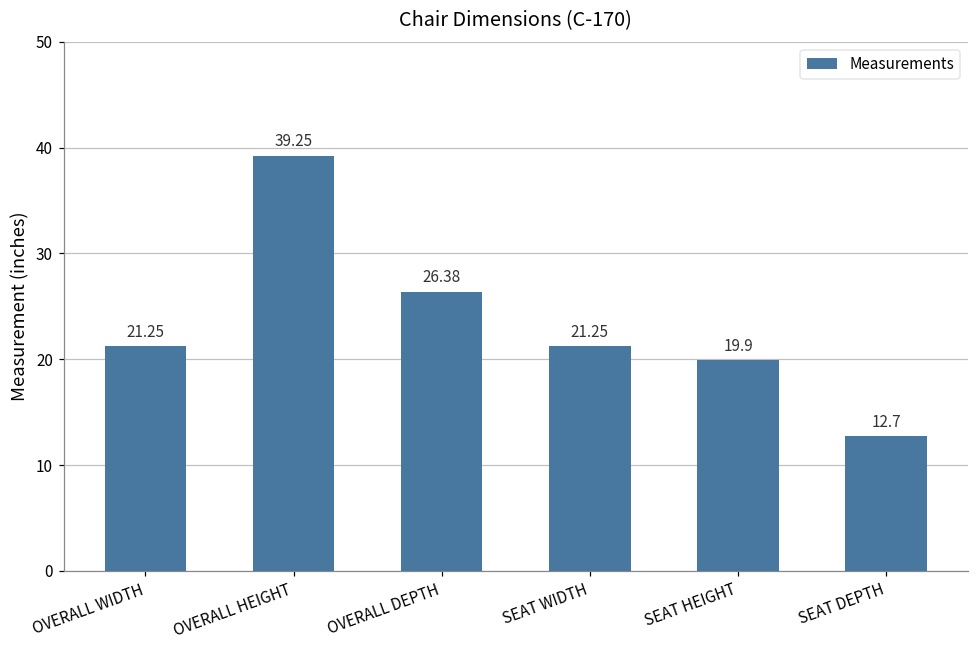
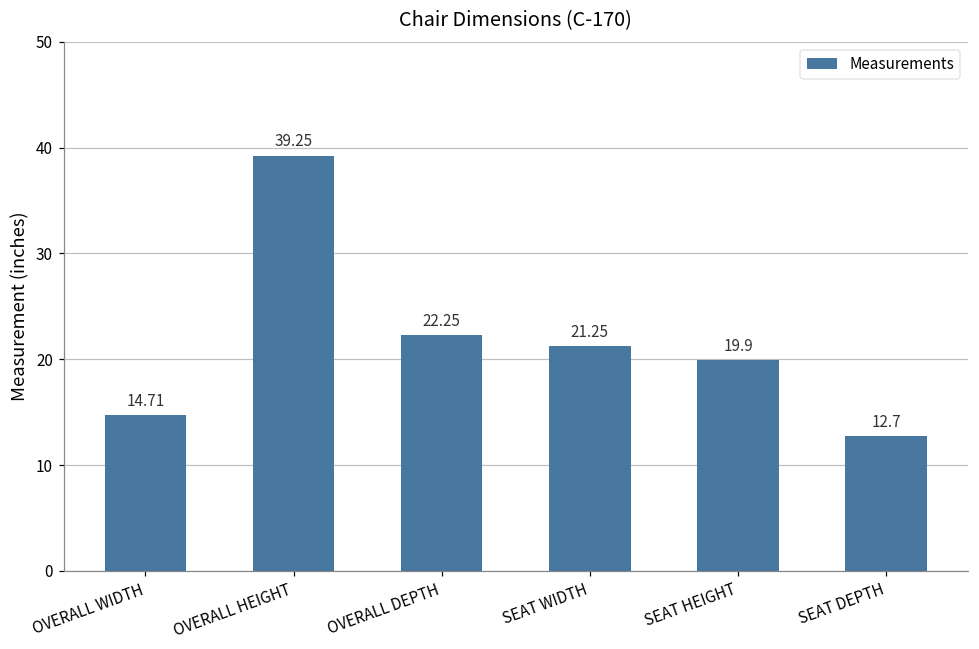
  {
-   "OVERALL WIDTH": 21.25,
+   "OVERALL WIDTH": 14.71,
    "OVERALL HEIGHT": 39.25,
-   "OVERALL DEPTH": 26.38,
+   "OVERALL DEPTH": 22.25,
    "SEAT WIDTH": 21.25,
    "SEAT HEIGHT": 19.9,
    "SEAT DEPTH": 12.7
  }
